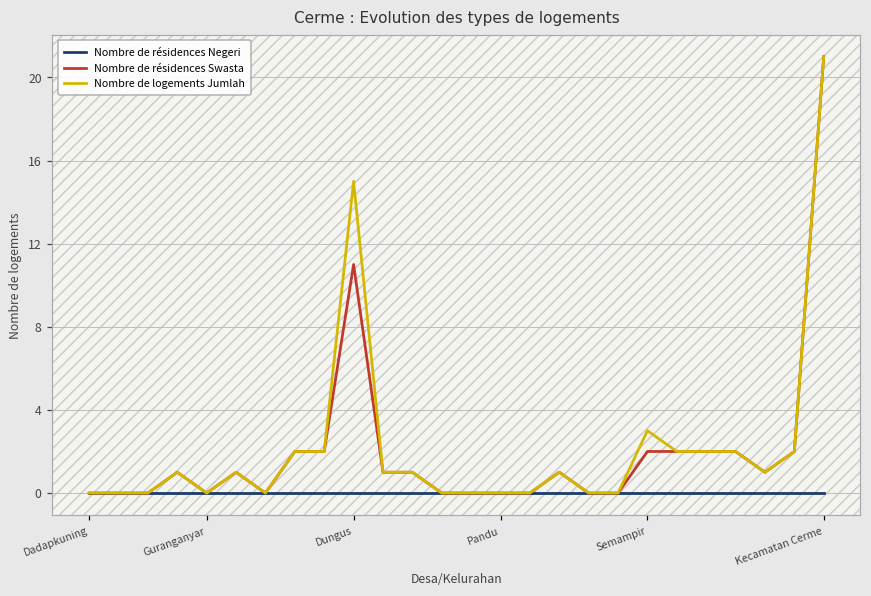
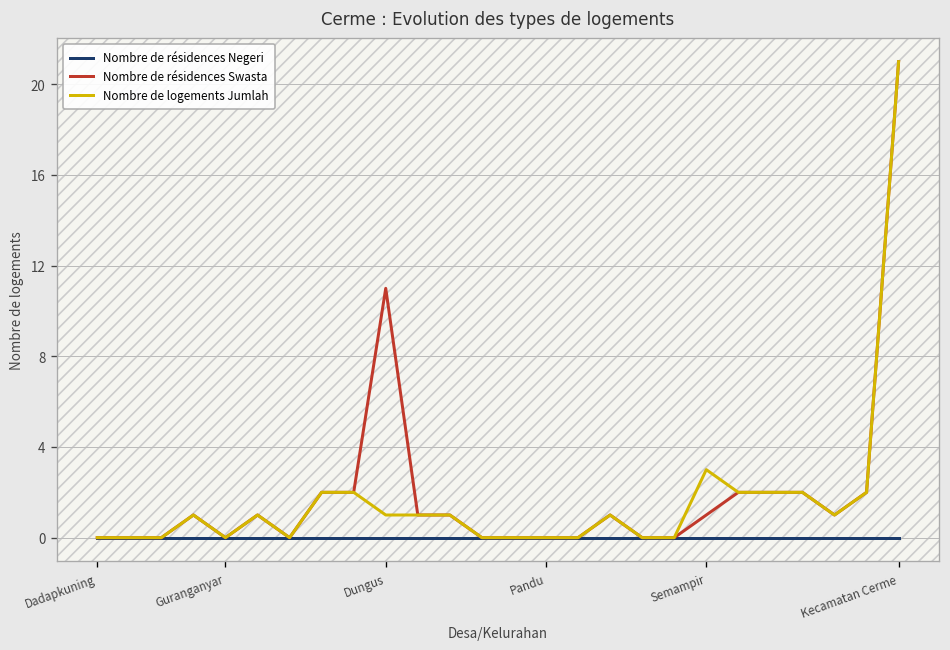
  {
    "Nombre de résidences Negeri": {
      "Dungus": 0,
      "Semampir": 0,
      "Kecamatan Cerme": 0
    },
    "Nombre de résidences Swasta": {
      "Dungus": 11,
-     "Semampir": 2
+     "Semampir": 1
    },
    "Nombre de logements Jumlah": {
-     "Dungus": 15,
+     "Dungus": 1,
      "Semampir": 3
    }
  }
